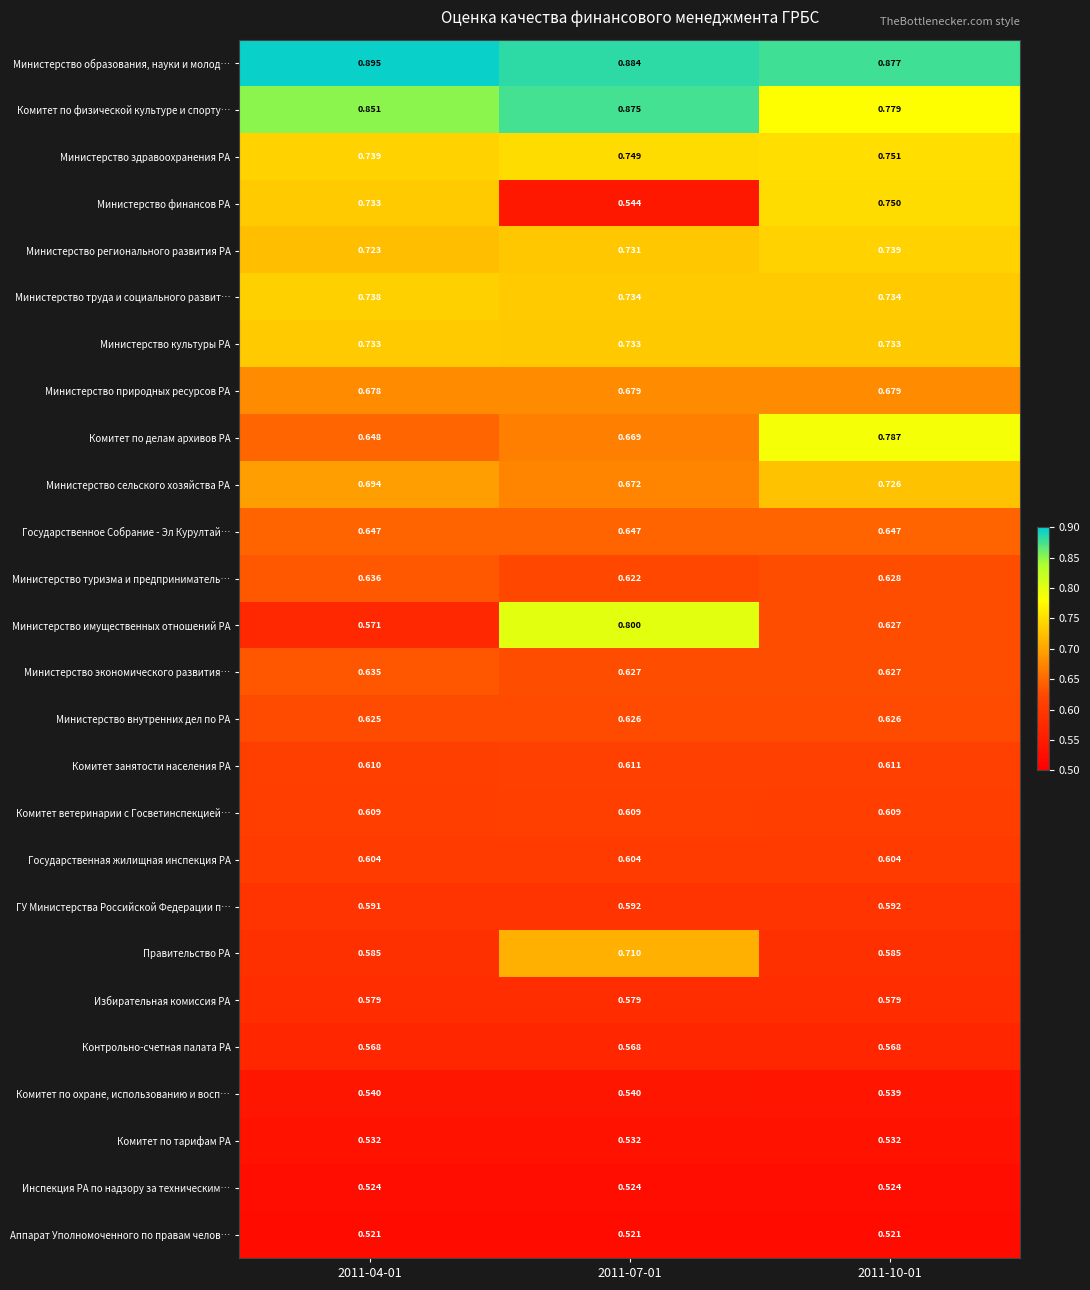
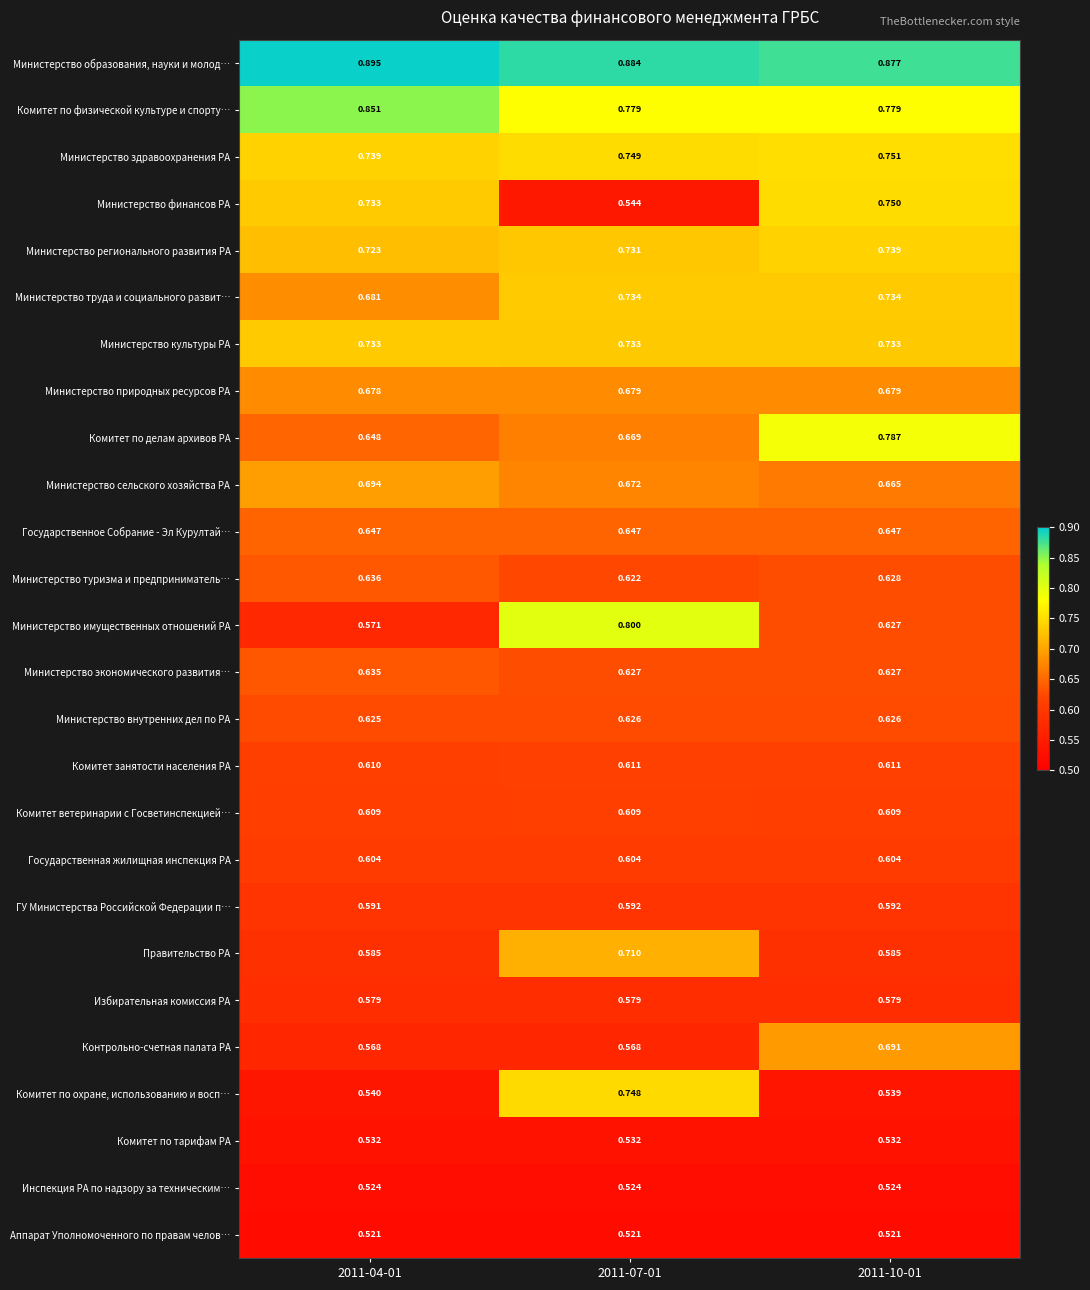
  {
    "Министерство образования, науки и молод…": {
      "2011-04-01": 0.895,
      "2011-07-01": 0.884,
      "2011-10-01": 0.877
    },
    "Комитет по физической культуре и спорту…": {
      "2011-04-01": 0.851,
-     "2011-07-01": 0.875,
+     "2011-07-01": 0.779,
      "2011-10-01": 0.779
    },
    "Министерство здравоохранения РА": {
      "2011-04-01": 0.739,
      "2011-07-01": 0.749,
      "2011-10-01": 0.751
    },
    "Министерство финансов РА": {
      "2011-04-01": 0.733,
      "2011-07-01": 0.544,
      "2011-10-01": 0.750
    },
    "Министерство регионального развития РА": {
      "2011-04-01": 0.723,
      "2011-07-01": 0.731,
      "2011-10-01": 0.739
    },
    "Министерство труда и социального развит…": {
-     "2011-04-01": 0.738,
+     "2011-04-01": 0.681,
      "2011-07-01": 0.734,
      "2011-10-01": 0.734
    },
    "Министерство культуры РА": {
      "2011-04-01": 0.733,
      "2011-07-01": 0.733,
      "2011-10-01": 0.733
    },
    "Министерство природных ресурсов РА": {
      "2011-04-01": 0.678,
      "2011-07-01": 0.679,
      "2011-10-01": 0.679
    },
    "Комитет по делам архивов РА": {
      "2011-04-01": 0.648,
      "2011-07-01": 0.669,
      "2011-10-01": 0.787
    },
    "Министерство сельского хозяйства РА": {
      "2011-04-01": 0.694,
      "2011-07-01": 0.672,
-     "2011-10-01": 0.726
+     "2011-10-01": 0.665
    },
    "Государственное Собрание - Эл Курултай…": {
      "2011-04-01": 0.647,
      "2011-07-01": 0.647,
      "2011-10-01": 0.647
    },
    "Министерство туризма и предприниматель…": {
      "2011-04-01": 0.636,
      "2011-07-01": 0.622,
      "2011-10-01": 0.628
    },
    "Министерство имущественных отношений РА": {
      "2011-04-01": 0.571,
      "2011-07-01": 0.800,
      "2011-10-01": 0.627
    },
    "Министерство экономического развития…": {
      "2011-04-01": 0.635,
      "2011-07-01": 0.627,
      "2011-10-01": 0.627
    },
    "Министерство внутренних дел по РА": {
      "2011-04-01": 0.625,
      "2011-07-01": 0.626,
      "2011-10-01": 0.626
    },
    "Комитет занятости населения РА": {
      "2011-04-01": 0.610,
      "2011-07-01": 0.611,
      "2011-10-01": 0.611
    },
    "Комитет ветеринарии с Госветинспекцией…": {
      "2011-04-01": 0.609,
      "2011-07-01": 0.609,
      "2011-10-01": 0.609
    },
    "Государственная жилищная инспекция РА": {
      "2011-04-01": 0.604,
      "2011-07-01": 0.604,
      "2011-10-01": 0.604
    },
    "ГУ Министерства Российской Федерации п…": {
      "2011-04-01": 0.591,
      "2011-07-01": 0.592,
      "2011-10-01": 0.592
    },
    "Правительство РА": {
      "2011-04-01": 0.585,
      "2011-07-01": 0.710,
      "2011-10-01": 0.585
    },
    "Избирательная комиссия РА": {
      "2011-04-01": 0.579,
      "2011-07-01": 0.579,
      "2011-10-01": 0.579
    },
    "Контрольно-счетная палата РА": {
      "2011-04-01": 0.568,
      "2011-07-01": 0.568,
-     "2011-10-01": 0.568
+     "2011-10-01": 0.691
    },
    "Комитет по охране, использованию и восп…": {
      "2011-04-01": 0.540,
-     "2011-07-01": 0.540,
+     "2011-07-01": 0.748,
      "2011-10-01": 0.539
    },
    "Комитет по тарифам РА": {
      "2011-04-01": 0.532,
      "2011-07-01": 0.532,
      "2011-10-01": 0.532
    },
    "Инспекция РА по надзору за техническим…": {
      "2011-04-01": 0.524,
      "2011-07-01": 0.524,
      "2011-10-01": 0.524
    },
    "Аппарат Уполномоченного по правам челов…": {
      "2011-04-01": 0.521,
      "2011-07-01": 0.521,
      "2011-10-01": 0.521
    }
  }
